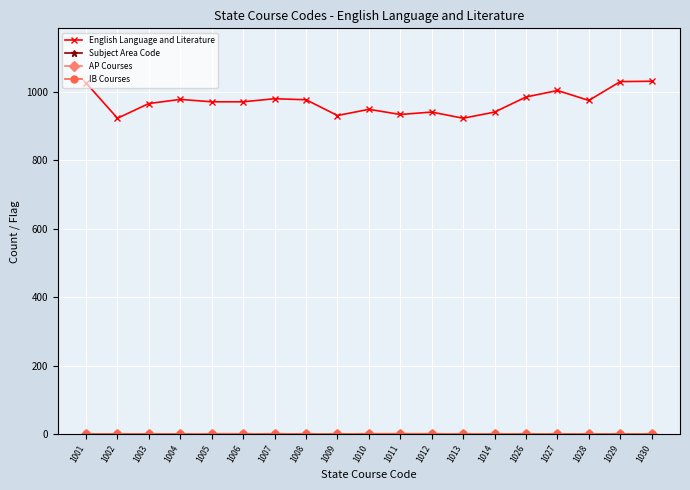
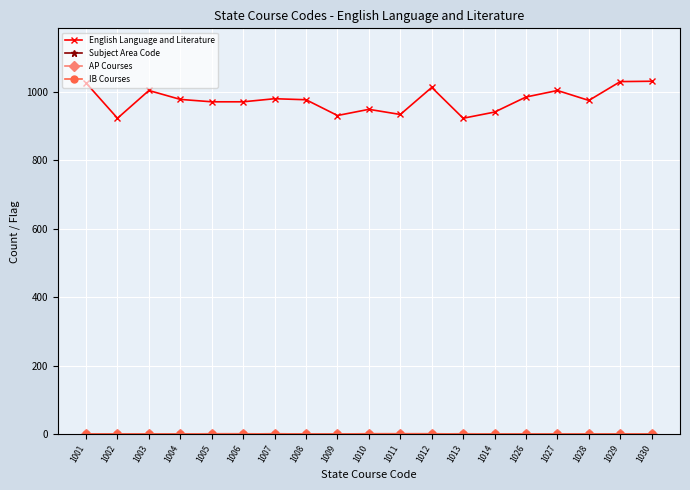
  {
    "English Language and Literature": {
      "1002": 920,
-     "1003": 970,
+     "1003": 1000,
      "1004": 980,
      "1005": 970,
      "1006": 970,
      "1007": 980,
      "1008": 980,
      "1009": 930,
      "1010": 950,
      "1011": 930,
-     "1012": 940,
+     "1012": 1010,
      "1013": 920,
      "1014": 940,
      "1026": 980,
      "1027": 1000,
      "1028": 970,
      "1029": 1030,
      "1030": 1030
    },
    "IB Courses": {
      "1001": 0,
      "1002": 0,
      "1003": 0,
      "1004": 0,
      "1005": 0,
      "1006": 0,
      "1007": 0,
      "1008": 0,
      "1009": 0,
      "1010": 0,
      "1011": 0,
      "1012": 0,
      "1013": 0,
      "1014": 0,
      "1026": 0,
      "1027": 0,
      "1028": 0,
      "1029": 0,
      "1030": 0
    }
  }
